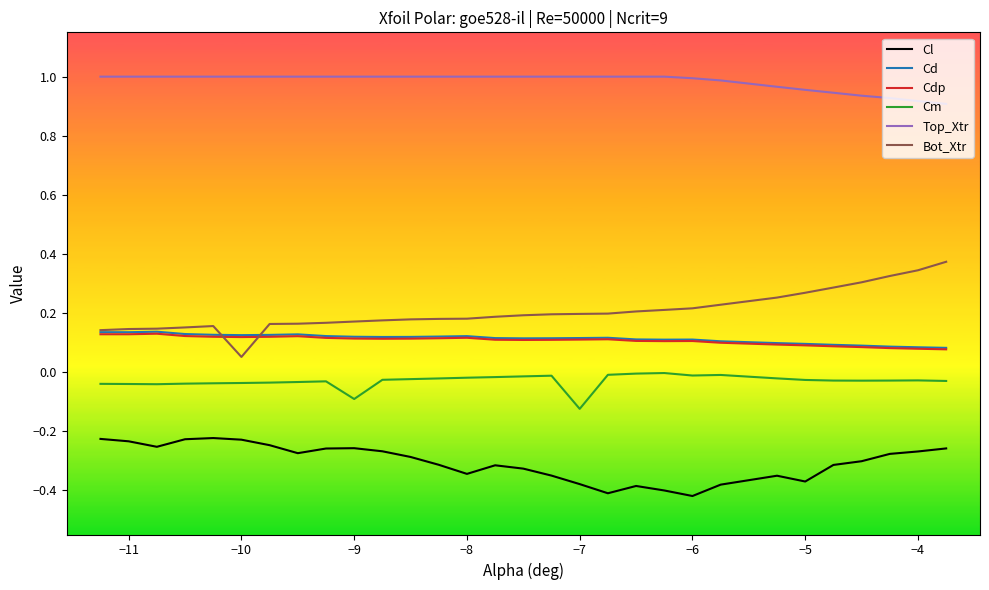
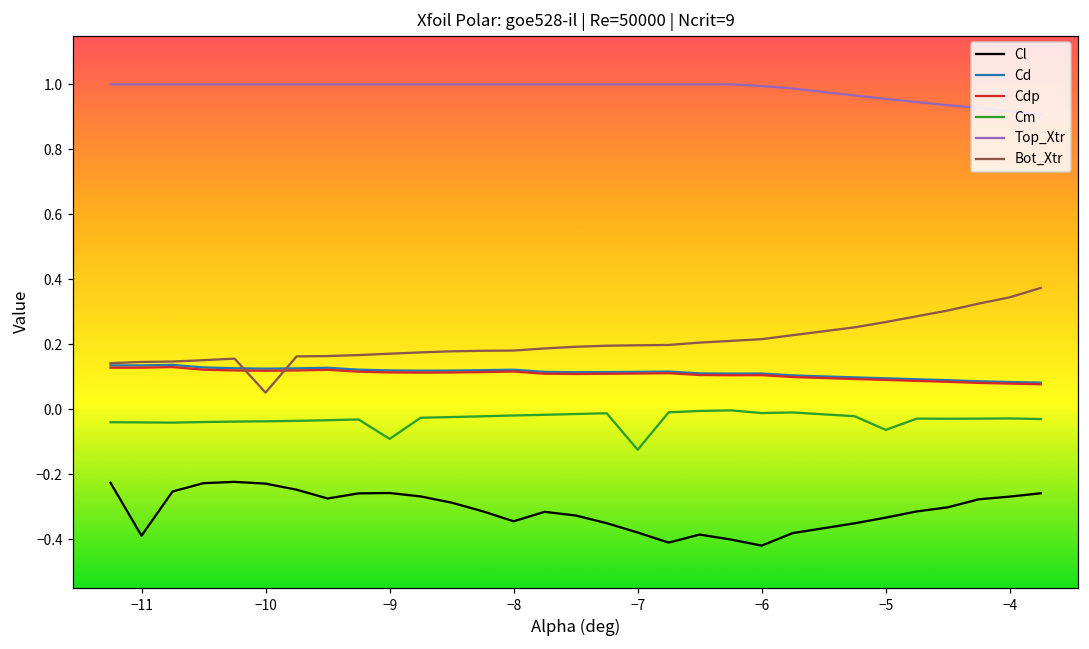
  {
    "Cl": {
-     "−11": -0.23,
+     "−11": -0.39,
      "−10": -0.23,
      "−9": -0.26,
      "−8": -0.34,
      "−7": -0.38,
      "−6": -0.42,
-     "−5": -0.37,
+     "−5": -0.33,
      "−4": -0.27
    },
    "Cm": {
      "−11": -0.04,
      "−10": -0.04,
      "−9": -0.09,
      "−8": -0.02,
      "−7": -0.12,
      "−6": -0.01,
-     "−5": -0.03,
+     "−5": -0.06,
      "−4": -0.03
    },
    "Top_Xtr": {
      "−11": 1.00,
      "−10": 1.00,
      "−9": 1.00,
      "−8": 1.00,
      "−7": 1.00,
      "−6": 0.99,
      "−5": 0.96
    },
    "Bot_Xtr": {
      "−11": 0.15,
      "−10": 0.05,
      "−9": 0.17,
      "−8": 0.18,
      "−7": 0.20,
      "−6": 0.22,
      "−5": 0.27,
      "−4": 0.34
    }
  }
